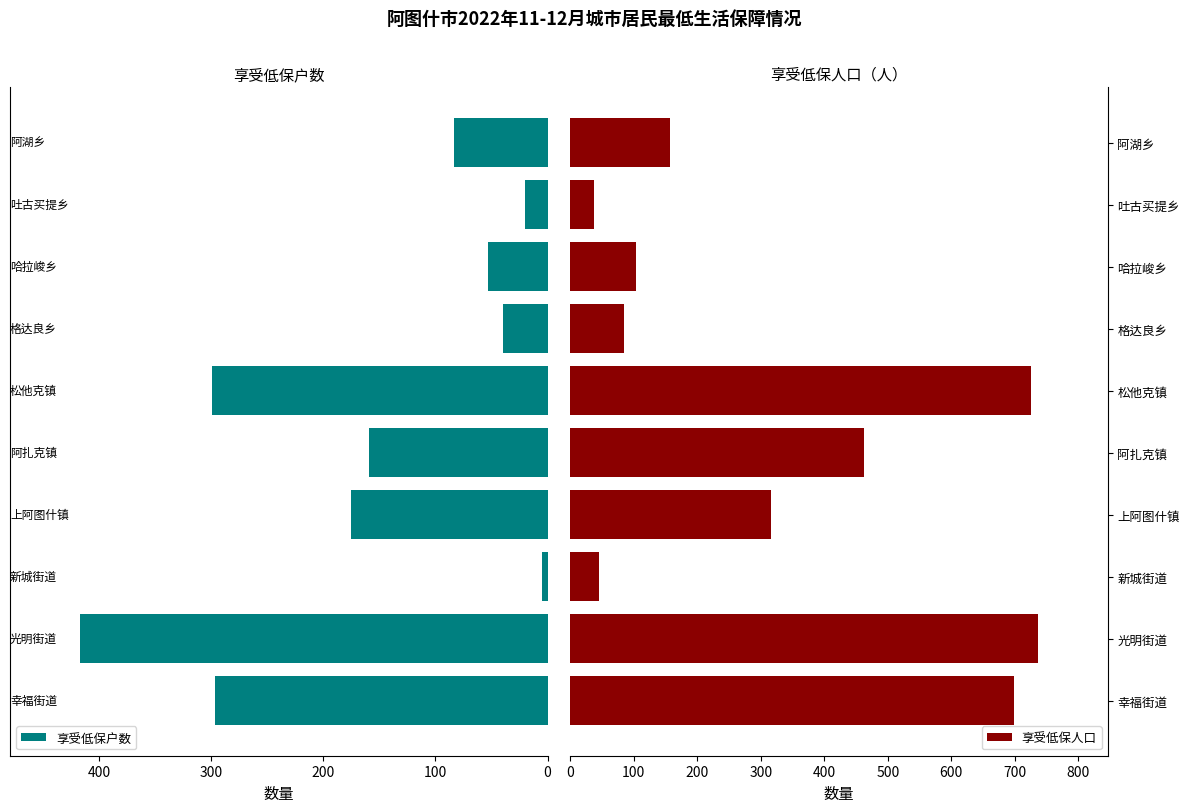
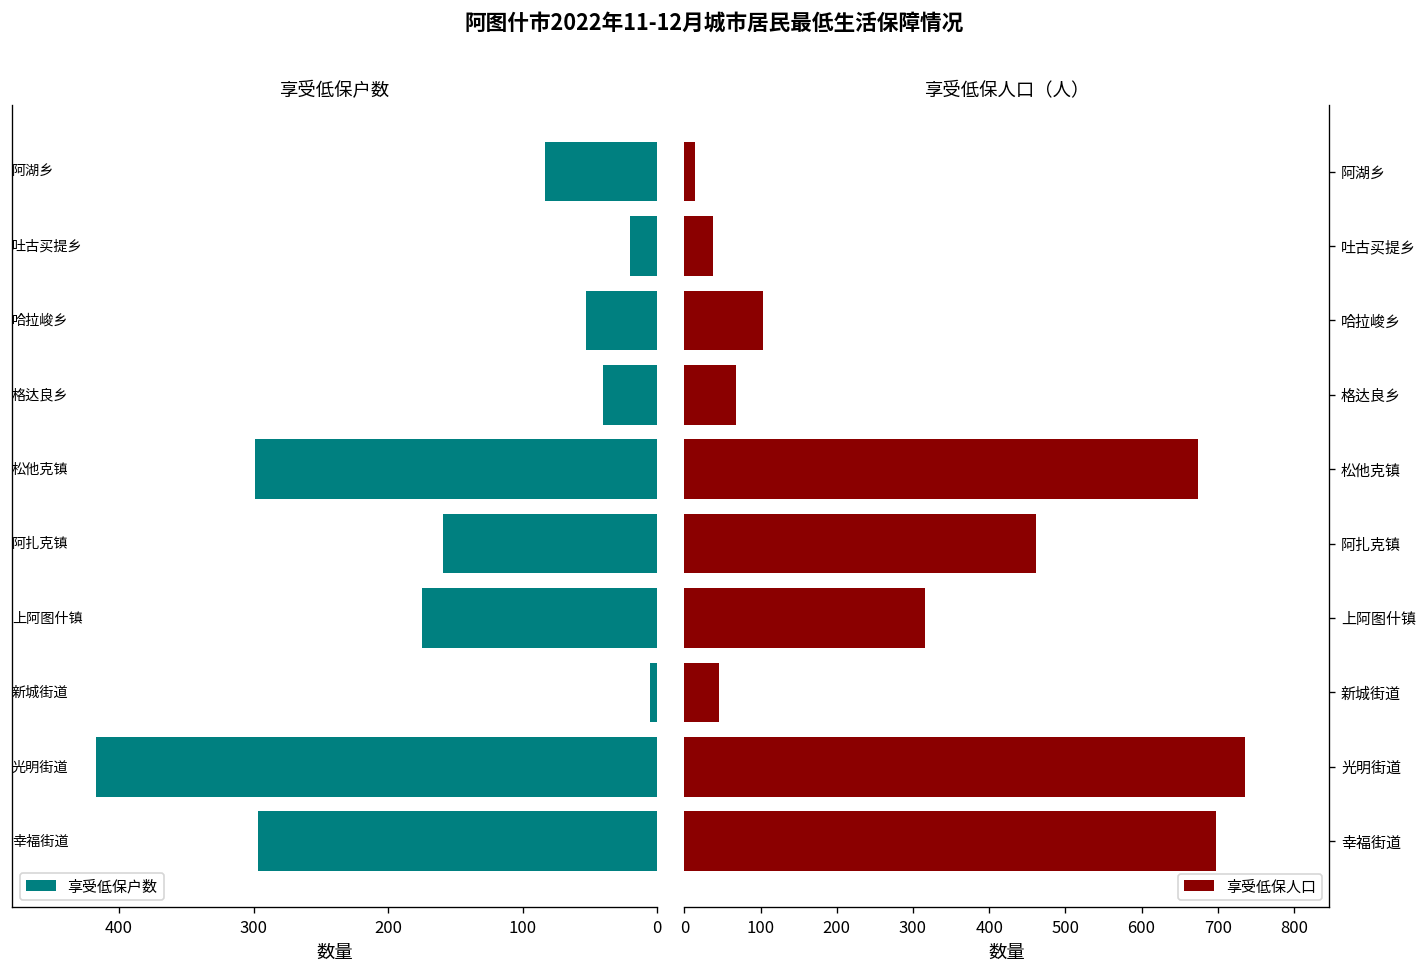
  {
    "享受低保人口（人）": {
-     "阿湖乡": 160,
+     "阿湖乡": 10,
      "吐古买提乡": 40,
      "哈拉峻乡": 100,
-     "格达良乡": 80,
-     "松他克镇": 730,
+     "格达良乡": 70,
+     "松他克镇": 670,
      "阿扎克镇": 460,
      "上阿图什镇": 320,
      "新城街道": 50,
      "光明街道": 740,
      "幸福街道": 700
    }
  }
